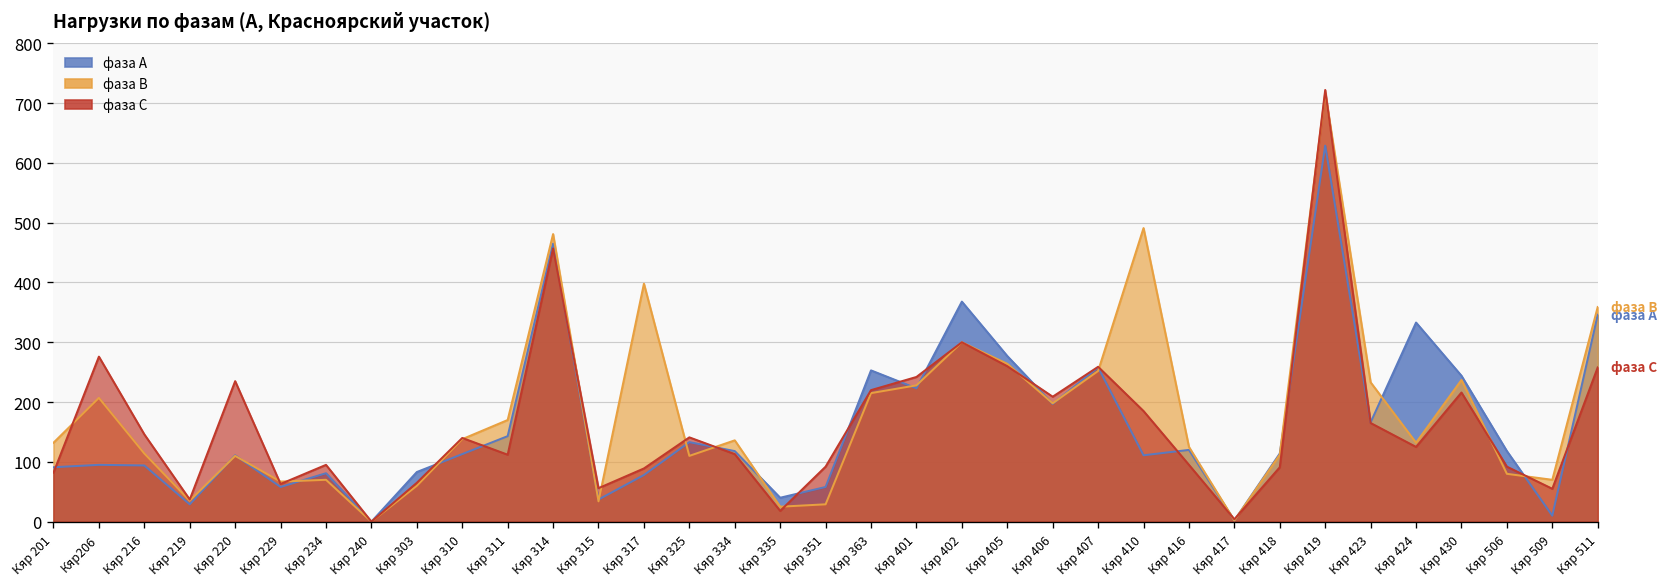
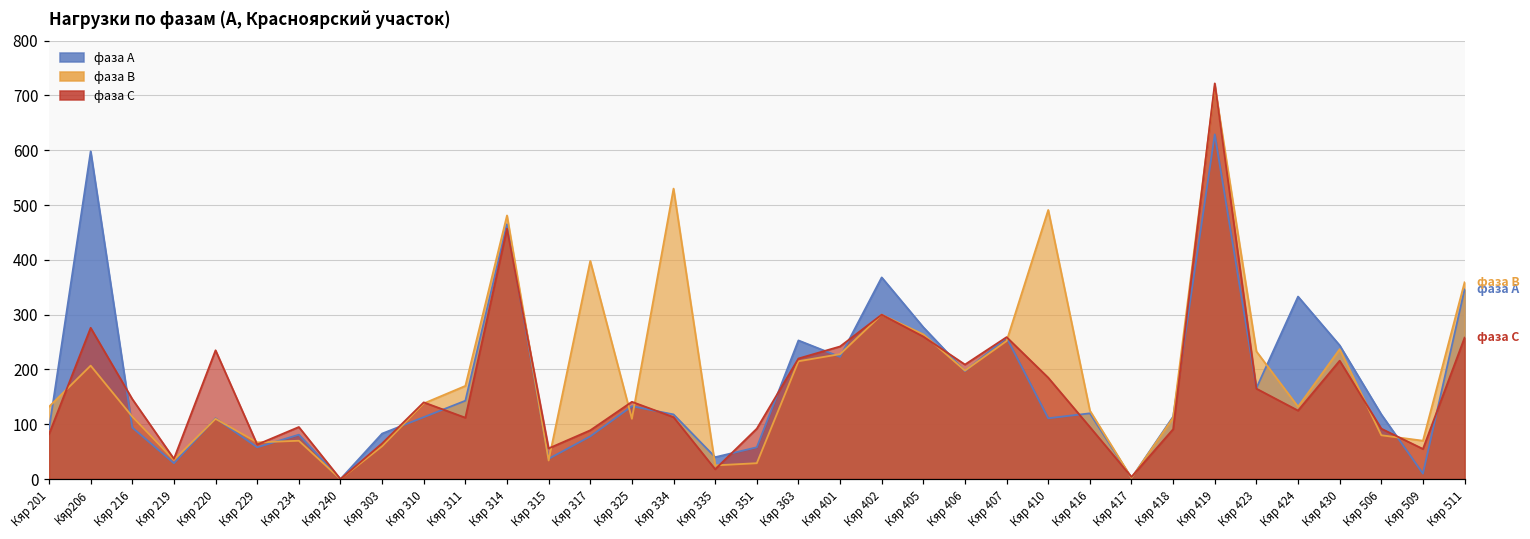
  {
    "фаза А": {
      "Кяр 201": 90,
-     "Кяр206": 100,
+     "Кяр206": 600,
      "Кяр 216": 90,
      "Кяр 219": 30,
      "Кяр 234": 80,
      "Кяр 303": 80,
      "Кяр 310": 110,
      "Кяр 311": 140,
      "Кяр 314": 470,
      "Кяр 317": 80,
      "Кяр 325": 130,
      "Кяр 335": 40,
      "Кяр 351": 60,
      "Кяр 363": 250,
      "Кяр 402": 370,
      "Кяр 405": 280,
      "Кяр 410": 110,
      "Кяр 419": 630,
      "Кяр 424": 330,
      "Кяр 430": 240,
      "Кяр 506": 120,
      "Кяр 509": 10,
      "Кяр 511": 350
    },
    "фаза В": {
      "Кяр 201": 130,
      "Кяр206": 210,
      "Кяр 216": 110,
      "Кяр 234": 70,
      "Кяр 311": 170,
      "Кяр 314": 480,
      "Кяр 317": 400,
      "Кяр 325": 110,
-     "Кяр 334": 140,
+     "Кяр 334": 530,
      "Кяр 335": 30,
      "Кяр 351": 30,
      "Кяр 407": 250,
      "Кяр 410": 490,
      "Кяр 423": 230,
      "Кяр 424": 130,
      "Кяр 430": 240,
      "Кяр 506": 80,
      "Кяр 509": 70,
      "Кяр 511": 360
    },
    "фаза С": {
      "Кяр 201": 80,
      "Кяр206": 280,
      "Кяр 216": 150,
      "Кяр 220": 240,
      "Кяр 234": 100,
      "Кяр 311": 110,
      "Кяр 314": 460,
      "Кяр 315": 60,
      "Кяр 317": 90,
      "Кяр 325": 140,
      "Кяр 335": 20,
      "Кяр 351": 90,
      "Кяр 401": 240,
      "Кяр 406": 210,
      "Кяр 410": 190,
      "Кяр 416": 100,
      "Кяр 418": 90,
      "Кяр 424": 130,
      "Кяр 430": 220,
      "Кяр 506": 90,
      "Кяр 509": 60,
      "Кяр 511": 260
    }
  }
